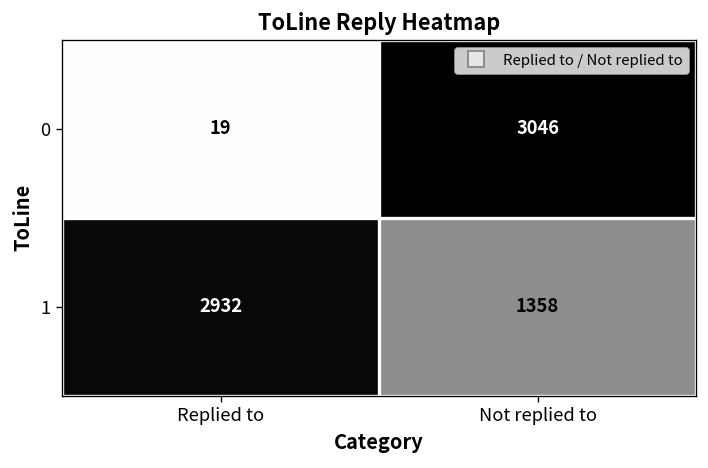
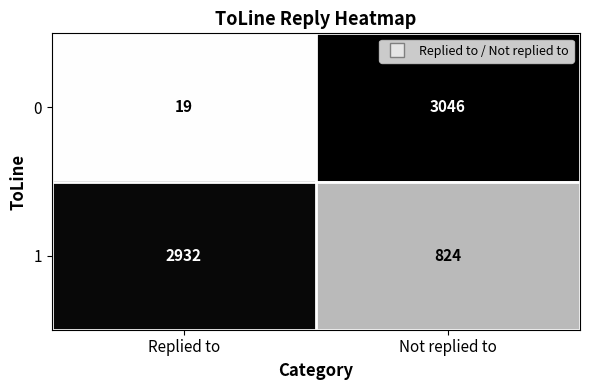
  {
    "0": {
      "Replied to": 19,
      "Not replied to": 3046
    },
    "1": {
      "Replied to": 2932,
-     "Not replied to": 1358
+     "Not replied to": 824
    }
  }
